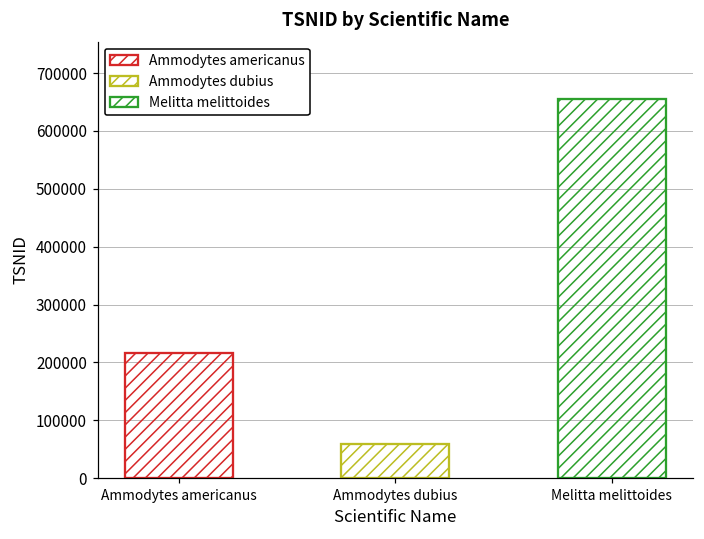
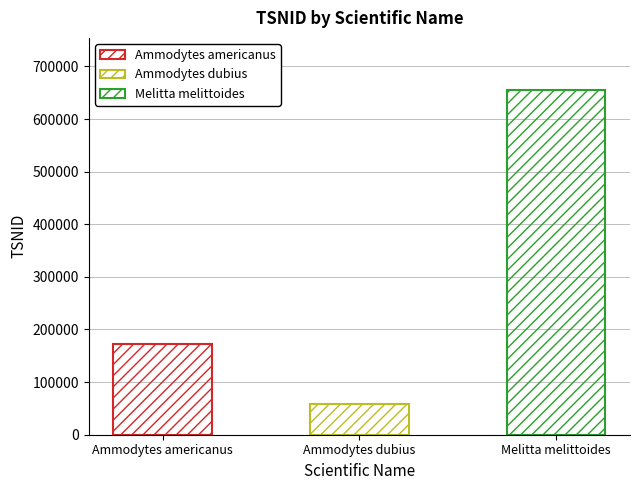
  {
-   "Ammodytes americanus": 220000,
+   "Ammodytes americanus": 170000,
    "Ammodytes dubius": 60000,
    "Melitta melittoides": 660000
  }
